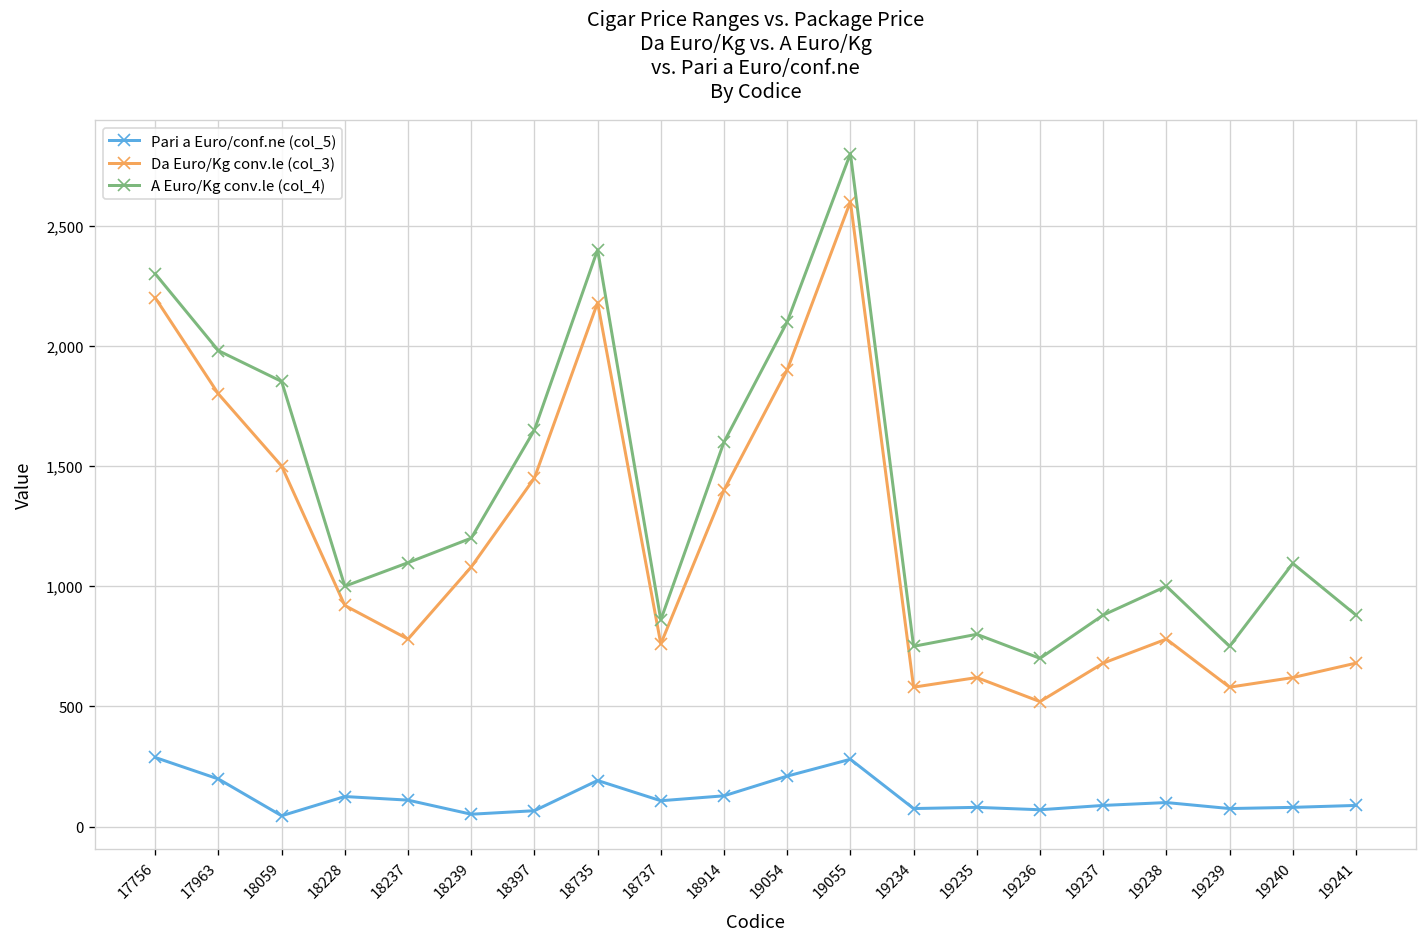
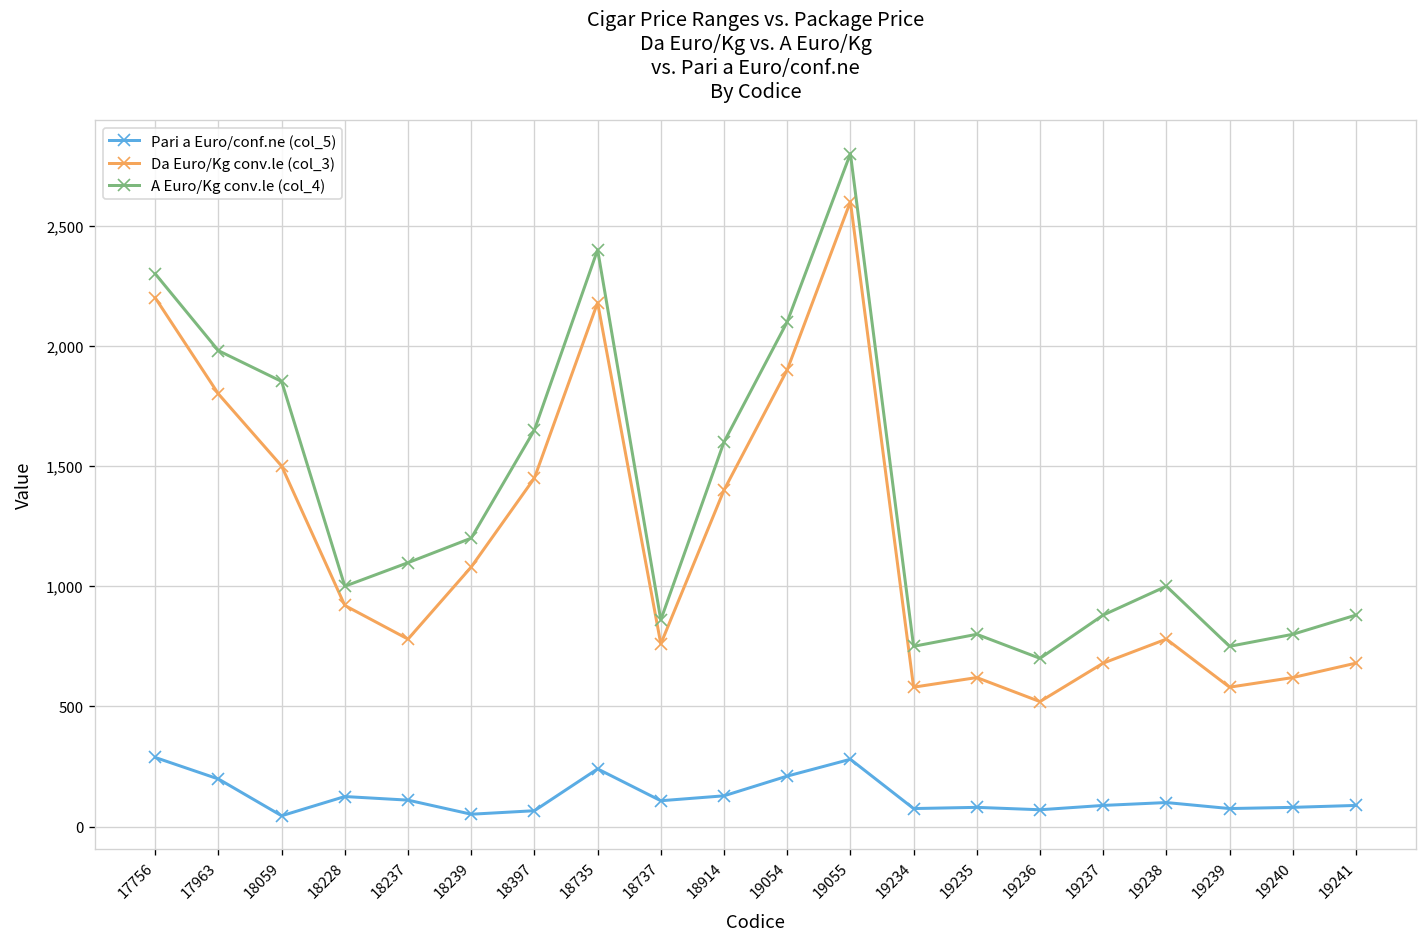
  {
    "Pari a Euro/conf.ne (col_5)": {
      "17756": "290",
      "17963": "200",
      "18059": "50",
      "18228": "130",
      "18237": "110",
      "18239": "50",
      "18397": "70",
-     "18735": "190",
+     "18735": "240",
      "18737": "110",
      "18914": "130",
      "19054": "210",
      "19055": "280",
      "19234": "80",
      "19235": "80",
      "19236": "70",
      "19237": "90",
      "19238": "100",
      "19239": "80",
      "19240": "80",
      "19241": "90"
    },
    "Da Euro/Kg conv.le (col_3)": {
      "17756": "2,200",
      "17963": "1,800",
      "18059": "1,500",
      "18228": "920",
      "18237": "780",
      "18239": "1,080",
      "18397": "1,450",
      "18735": "2,180",
      "18737": "760",
      "18914": "1,400",
      "19054": "1,900",
      "19055": "2,600",
      "19234": "580",
      "19235": "620",
      "19236": "520",
      "19237": "680",
      "19238": "780",
      "19239": "580",
      "19240": "620",
      "19241": "680"
    },
    "A Euro/Kg conv.le (col_4)": {
      "17756": "2,300",
      "17963": "1,980",
      "18059": "1,850",
      "18228": "1,000",
      "18237": "1,100",
      "18239": "1,200",
      "18397": "1,650",
      "18735": "2,400",
      "18737": "860",
      "18914": "1,600",
      "19054": "2,100",
      "19055": "2,800",
      "19234": "750",
      "19235": "800",
      "19236": "700",
      "19237": "880",
      "19238": "1,000",
      "19239": "750",
-     "19240": "1,100",
+     "19240": "800",
      "19241": "880"
    }
  }
